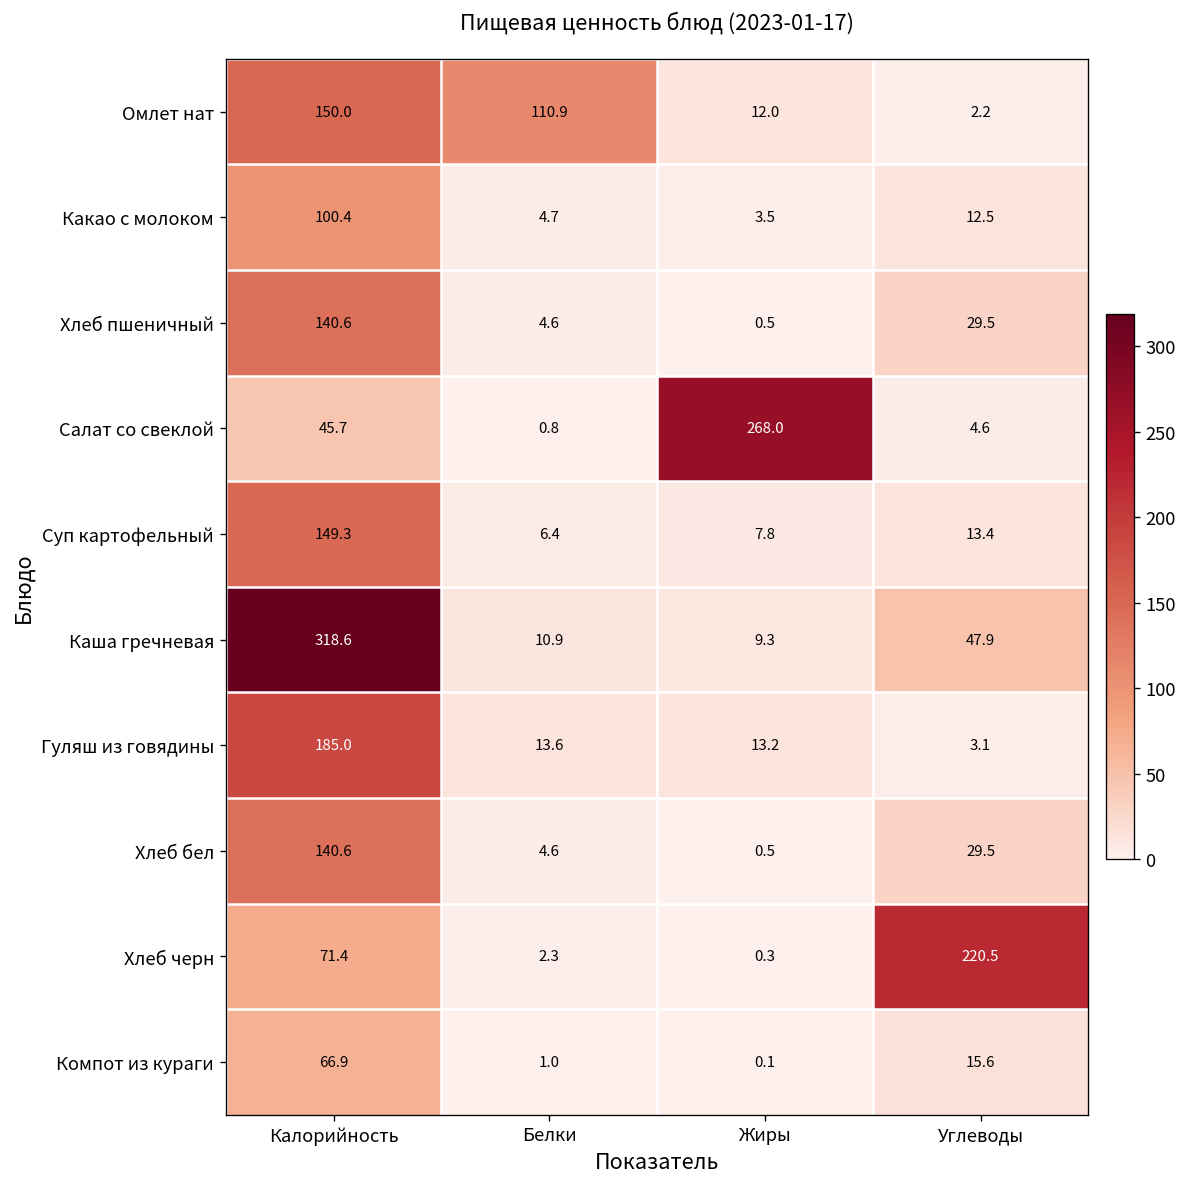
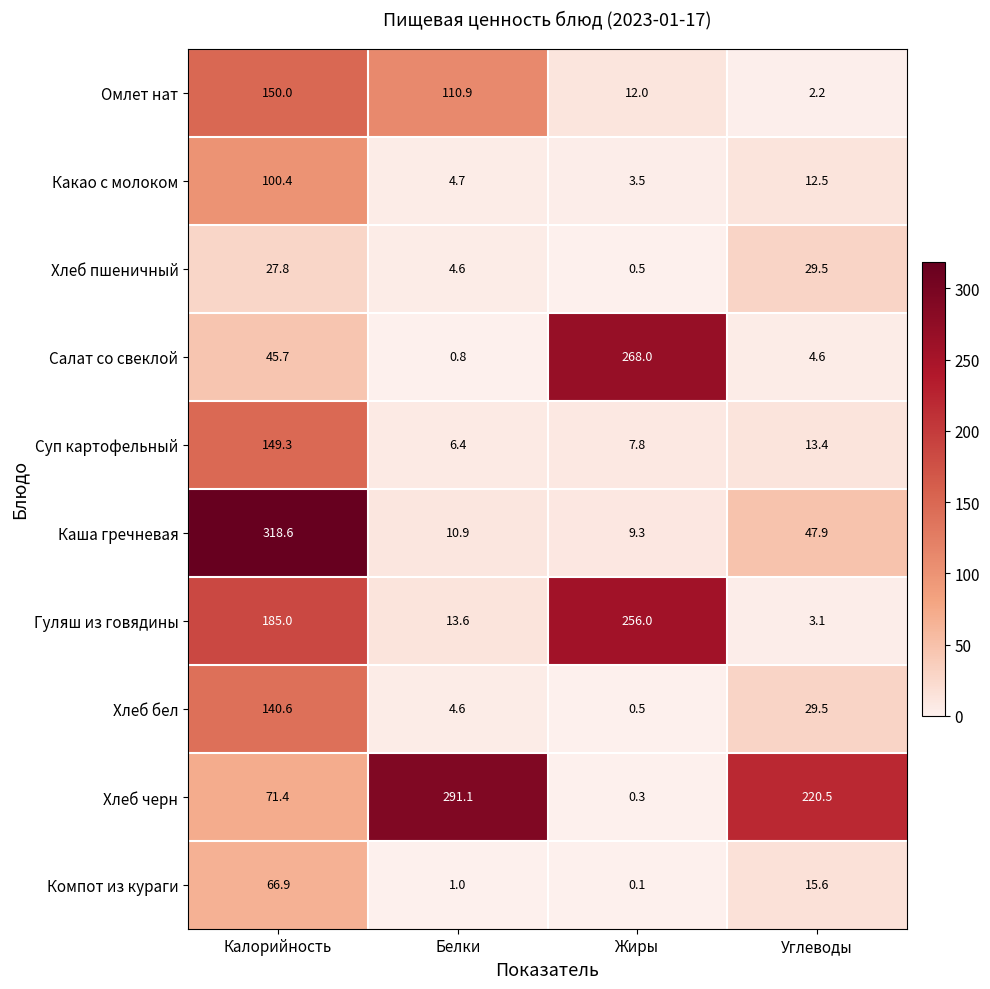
  {
    "Омлет нат": {
      "Калорийность": 150.0,
      "Белки": 110.9,
      "Жиры": 12.0,
      "Углеводы": 2.2
    },
    "Какао с молоком": {
      "Калорийность": 100.4,
      "Белки": 4.7,
      "Жиры": 3.5,
      "Углеводы": 12.5
    },
    "Хлеб пшеничный": {
-     "Калорийность": 140.6,
+     "Калорийность": 27.8,
      "Белки": 4.6,
      "Жиры": 0.5,
      "Углеводы": 29.5
    },
    "Салат со свеклой": {
      "Калорийность": 45.7,
      "Белки": 0.8,
      "Жиры": 268.0,
      "Углеводы": 4.6
    },
    "Суп картофельный": {
      "Калорийность": 149.3,
      "Белки": 6.4,
      "Жиры": 7.8,
      "Углеводы": 13.4
    },
    "Каша гречневая": {
      "Калорийность": 318.6,
      "Белки": 10.9,
      "Жиры": 9.3,
      "Углеводы": 47.9
    },
    "Гуляш из говядины": {
      "Калорийность": 185.0,
      "Белки": 13.6,
-     "Жиры": 13.2,
+     "Жиры": 256.0,
      "Углеводы": 3.1
    },
    "Хлеб бел": {
      "Калорийность": 140.6,
      "Белки": 4.6,
      "Жиры": 0.5,
      "Углеводы": 29.5
    },
    "Хлеб черн": {
      "Калорийность": 71.4,
-     "Белки": 2.3,
+     "Белки": 291.1,
      "Жиры": 0.3,
      "Углеводы": 220.5
    },
    "Компот из кураги": {
      "Калорийность": 66.9,
      "Белки": 1.0,
      "Жиры": 0.1,
      "Углеводы": 15.6
    }
  }
